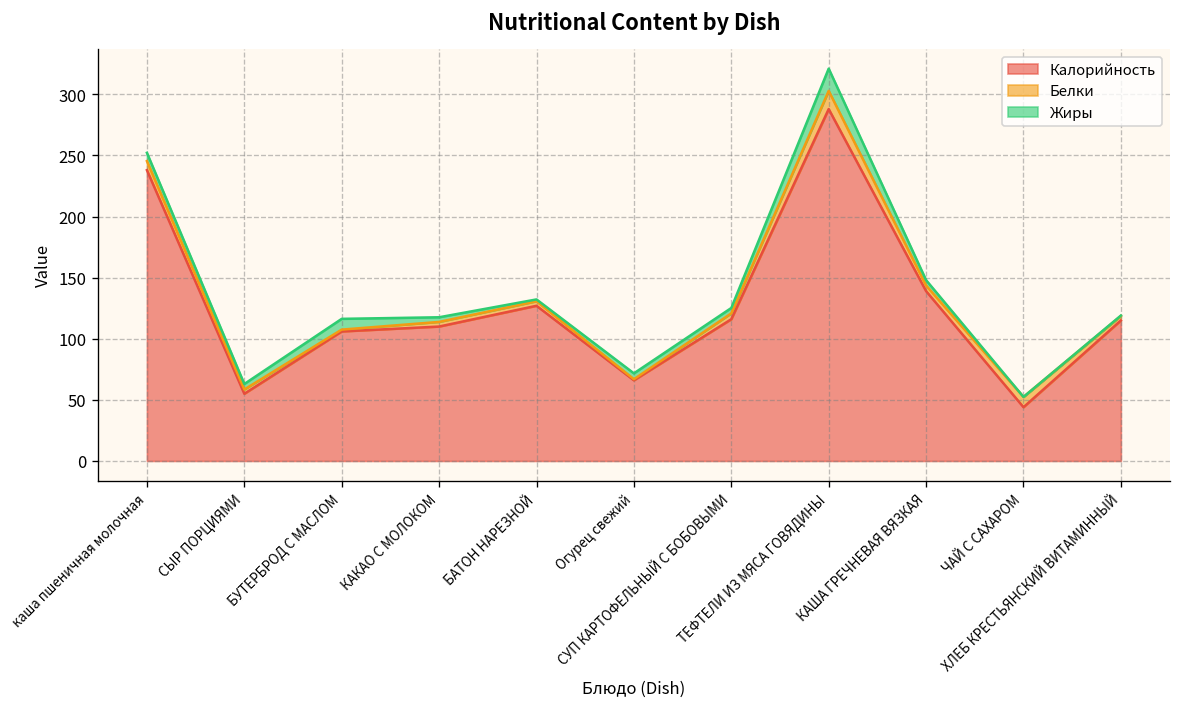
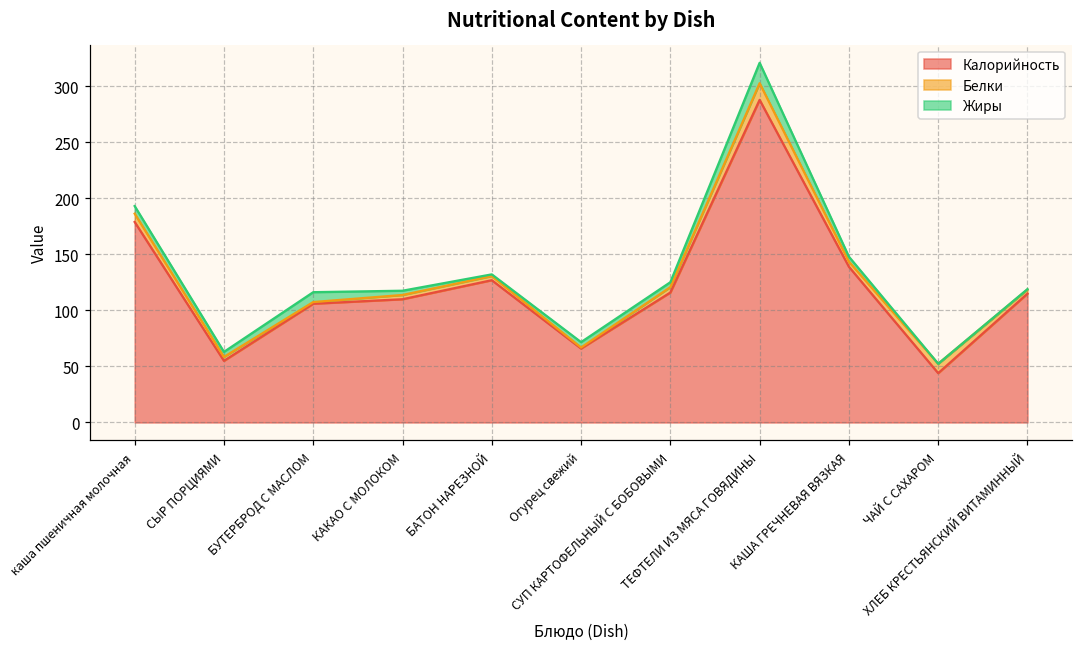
  {
    "Калорийность": {
-     "каша пшеничная молочная": 238,
+     "каша пшеничная молочная": 179,
      "СЫР ПОРЦИЯМИ": 55,
      "КАКАО С МОЛОКОМ": 110,
      "БАТОН НАРЕЗНОЙ": 127,
      "СУП КАРТОФЕЛЬНЫЙ С БОБОВЫМИ": 116,
      "ТЕФТЕЛИ ИЗ МЯСА ГОВЯДИНЫ": 288,
      "КАША ГРЕЧНЕВАЯ ВЯЗКАЯ": 139,
      "ЧАЙ С САХАРОМ": 44,
      "ХЛЕБ КРЕСТЬЯНСКИЙ ВИТАМИННЫЙ": 115
    },
    "Белки": {
      "каша пшеничная молочная": 7,
      "СЫР ПОРЦИЯМИ": 4,
      "КАКАО С МОЛОКОМ": 4,
      "СУП КАРТОФЕЛЬНЫЙ С БОБОВЫМИ": 5,
      "ТЕФТЕЛИ ИЗ МЯСА ГОВЯДИНЫ": 15,
      "КАША ГРЕЧНЕВАЯ ВЯЗКАЯ": 5
    },
    "Жиры": {
      "каша пшеничная молочная": 7,
      "СЫР ПОРЦИЯМИ": 5,
      "БУТЕРБРОД С МАСЛОМ": 9,
      "КАКАО С МОЛОКОМ": 4,
      "Огурец свежий": 5,
      "СУП КАРТОФЕЛЬНЫЙ С БОБОВЫМИ": 4,
      "ТЕФТЕЛИ ИЗ МЯСА ГОВЯДИНЫ": 18,
      "КАША ГРЕЧНЕВАЯ ВЯЗКАЯ": 4
    }
  }
